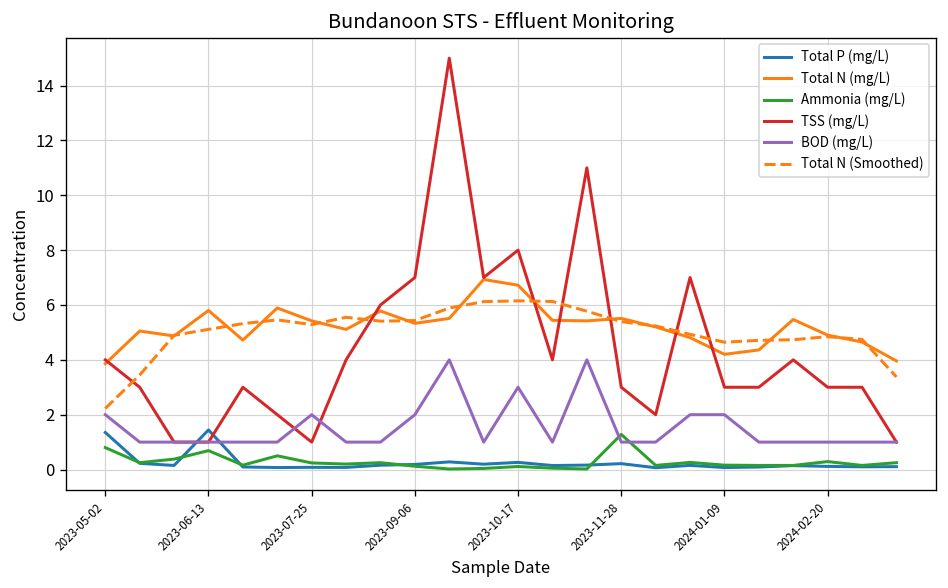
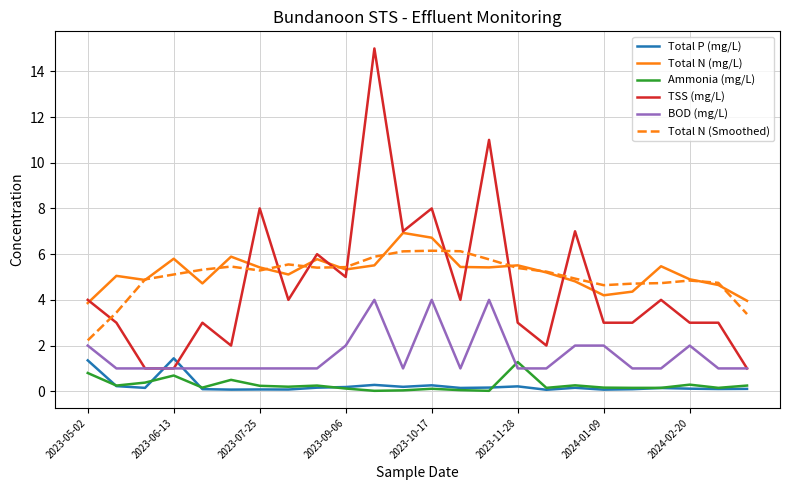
  {
    "Total P (mg/L)": {
      "2023-05-02": 1.4,
      "2023-06-13": 1.4,
      "2023-07-25": 0,
      "2023-10-17": 0.3,
      "2023-11-28": 0.2,
      "2024-02-20": 0.1
    },
    "Ammonia (mg/L)": {
      "2023-05-02": 0.8,
      "2023-06-13": 0.7,
      "2023-07-25": 0.2,
      "2023-10-17": 0.1,
      "2023-11-28": 1.3,
      "2024-02-20": 0.3
    },
    "TSS (mg/L)": {
      "2023-05-02": 4,
-     "2023-07-25": 1,
-     "2023-09-06": 7,
+     "2023-07-25": 8,
+     "2023-09-06": 5,
      "2023-10-17": 8,
      "2023-11-28": 3,
      "2024-01-09": 3,
      "2024-02-20": 3
    },
    "BOD (mg/L)": {
      "2023-05-02": 2,
-     "2023-07-25": 2,
+     "2023-07-25": 1,
      "2023-09-06": 2,
-     "2023-10-17": 3,
+     "2023-10-17": 4,
      "2023-11-28": 1,
      "2024-01-09": 2,
-     "2024-02-20": 1
+     "2024-02-20": 2
    }
  }
